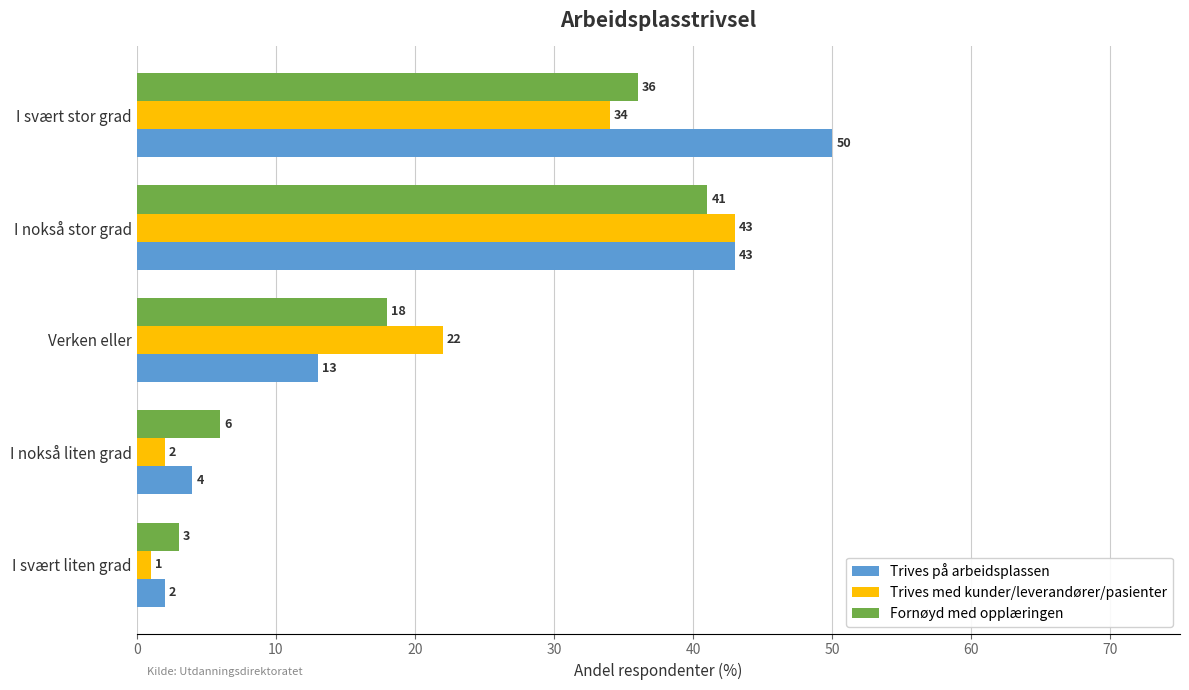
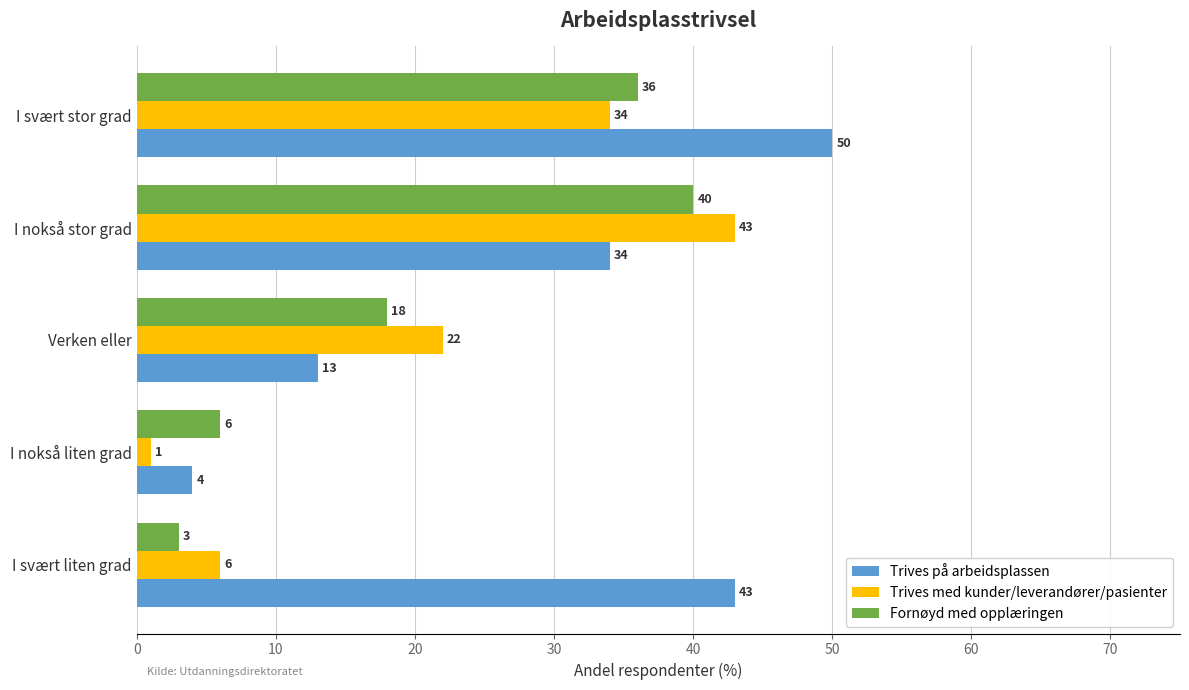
  {
    "Trives på arbeidsplassen": {
      "I svært stor grad": 50,
-     "I nokså stor grad": 43,
+     "I nokså stor grad": 34,
      "Verken eller": 13,
      "I nokså liten grad": 4,
-     "I svært liten grad": 2
+     "I svært liten grad": 43
    },
    "Trives med kunder/leverandører/pasienter": {
      "I svært stor grad": 34,
      "I nokså stor grad": 43,
      "Verken eller": 22,
-     "I nokså liten grad": 2,
-     "I svært liten grad": 1
+     "I nokså liten grad": 1,
+     "I svært liten grad": 6
    },
    "Fornøyd med opplæringen": {
      "I svært stor grad": 36,
-     "I nokså stor grad": 41,
+     "I nokså stor grad": 40,
      "Verken eller": 18,
      "I nokså liten grad": 6,
      "I svært liten grad": 3
    }
  }
